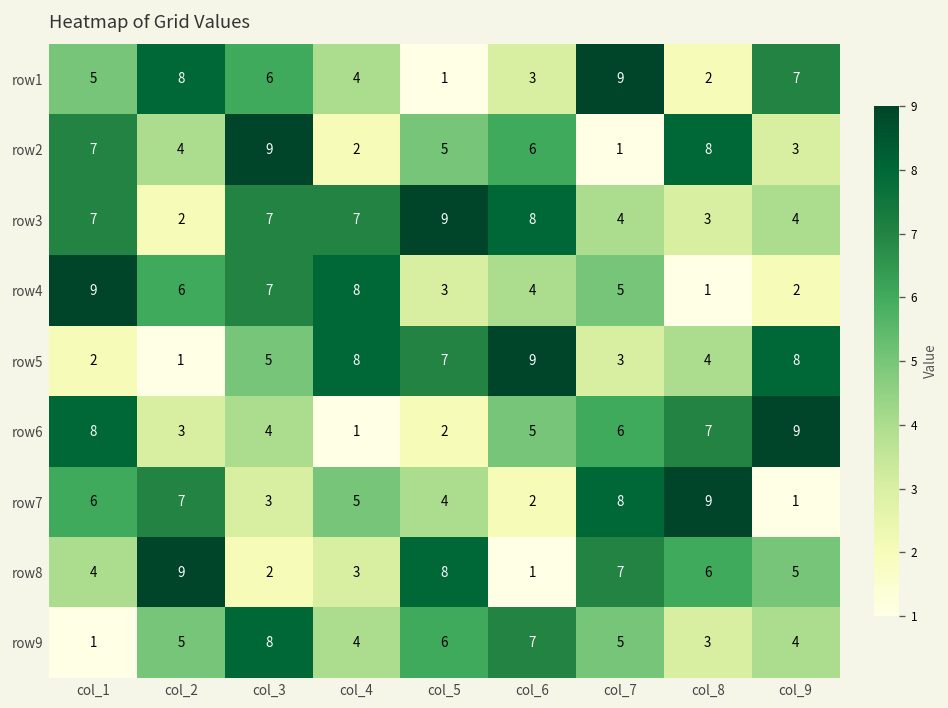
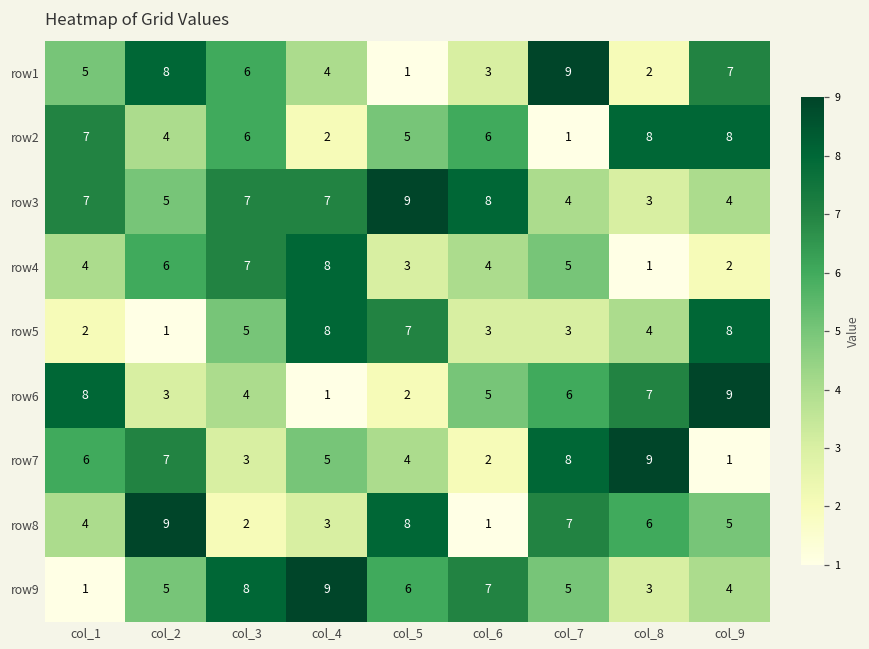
  {
    "row1": {
      "col_1": 5,
      "col_2": 8,
      "col_3": 6,
      "col_4": 4,
      "col_5": 1,
      "col_6": 3,
      "col_7": 9,
      "col_8": 2,
      "col_9": 7
    },
    "row2": {
      "col_1": 7,
      "col_2": 4,
-     "col_3": 9,
+     "col_3": 6,
      "col_4": 2,
      "col_5": 5,
      "col_6": 6,
      "col_7": 1,
      "col_8": 8,
-     "col_9": 3
+     "col_9": 8
    },
    "row3": {
      "col_1": 7,
-     "col_2": 2,
+     "col_2": 5,
      "col_3": 7,
      "col_4": 7,
      "col_5": 9,
      "col_6": 8,
      "col_7": 4,
      "col_8": 3,
      "col_9": 4
    },
    "row4": {
-     "col_1": 9,
+     "col_1": 4,
      "col_2": 6,
      "col_3": 7,
      "col_4": 8,
      "col_5": 3,
      "col_6": 4,
      "col_7": 5,
      "col_8": 1,
      "col_9": 2
    },
    "row5": {
      "col_1": 2,
      "col_2": 1,
      "col_3": 5,
      "col_4": 8,
      "col_5": 7,
-     "col_6": 9,
+     "col_6": 3,
      "col_7": 3,
      "col_8": 4,
      "col_9": 8
    },
    "row6": {
      "col_1": 8,
      "col_2": 3,
      "col_3": 4,
      "col_4": 1,
      "col_5": 2,
      "col_6": 5,
      "col_7": 6,
      "col_8": 7,
      "col_9": 9
    },
    "row7": {
      "col_1": 6,
      "col_2": 7,
      "col_3": 3,
      "col_4": 5,
      "col_5": 4,
      "col_6": 2,
      "col_7": 8,
      "col_8": 9,
      "col_9": 1
    },
    "row8": {
      "col_1": 4,
      "col_2": 9,
      "col_3": 2,
      "col_4": 3,
      "col_5": 8,
      "col_6": 1,
      "col_7": 7,
      "col_8": 6,
      "col_9": 5
    },
    "row9": {
      "col_1": 1,
      "col_2": 5,
      "col_3": 8,
-     "col_4": 4,
+     "col_4": 9,
      "col_5": 6,
      "col_6": 7,
      "col_7": 5,
      "col_8": 3,
      "col_9": 4
    }
  }
